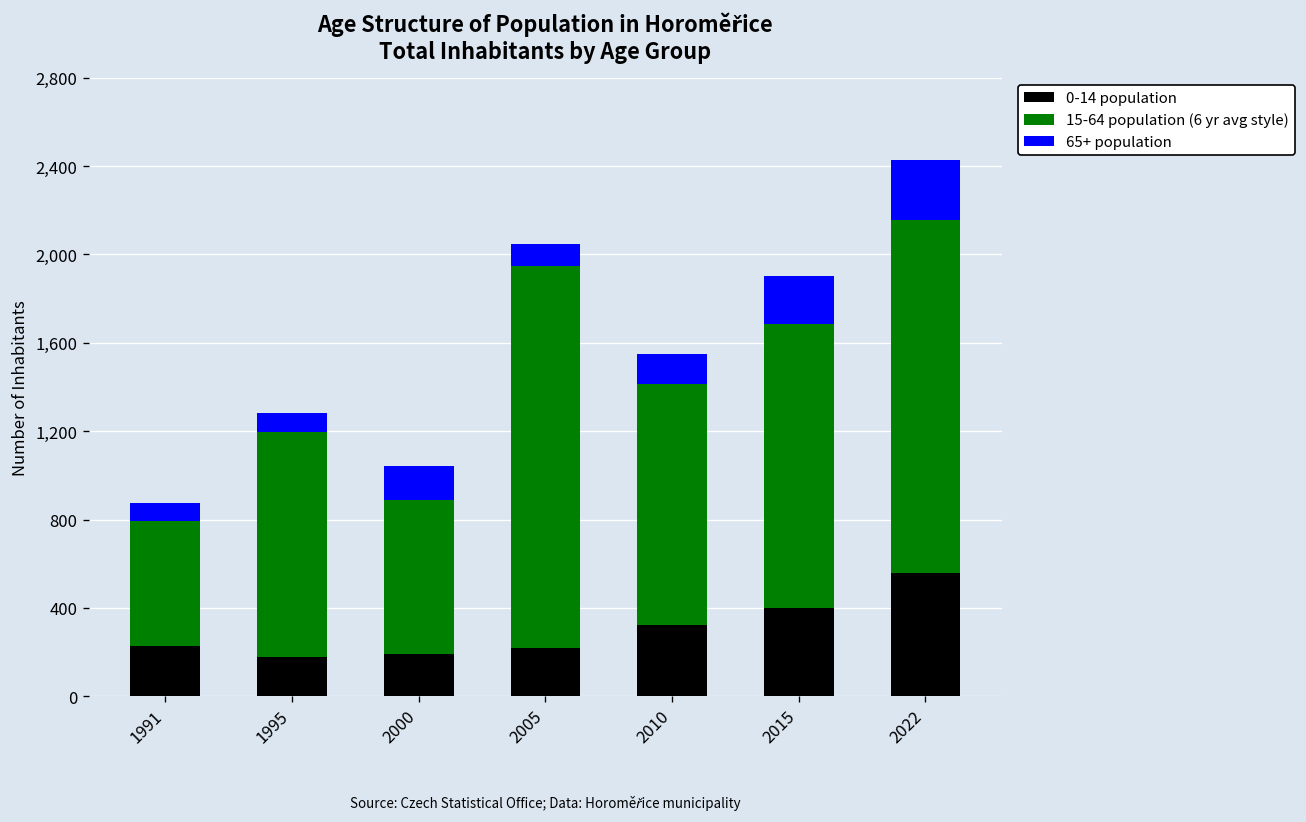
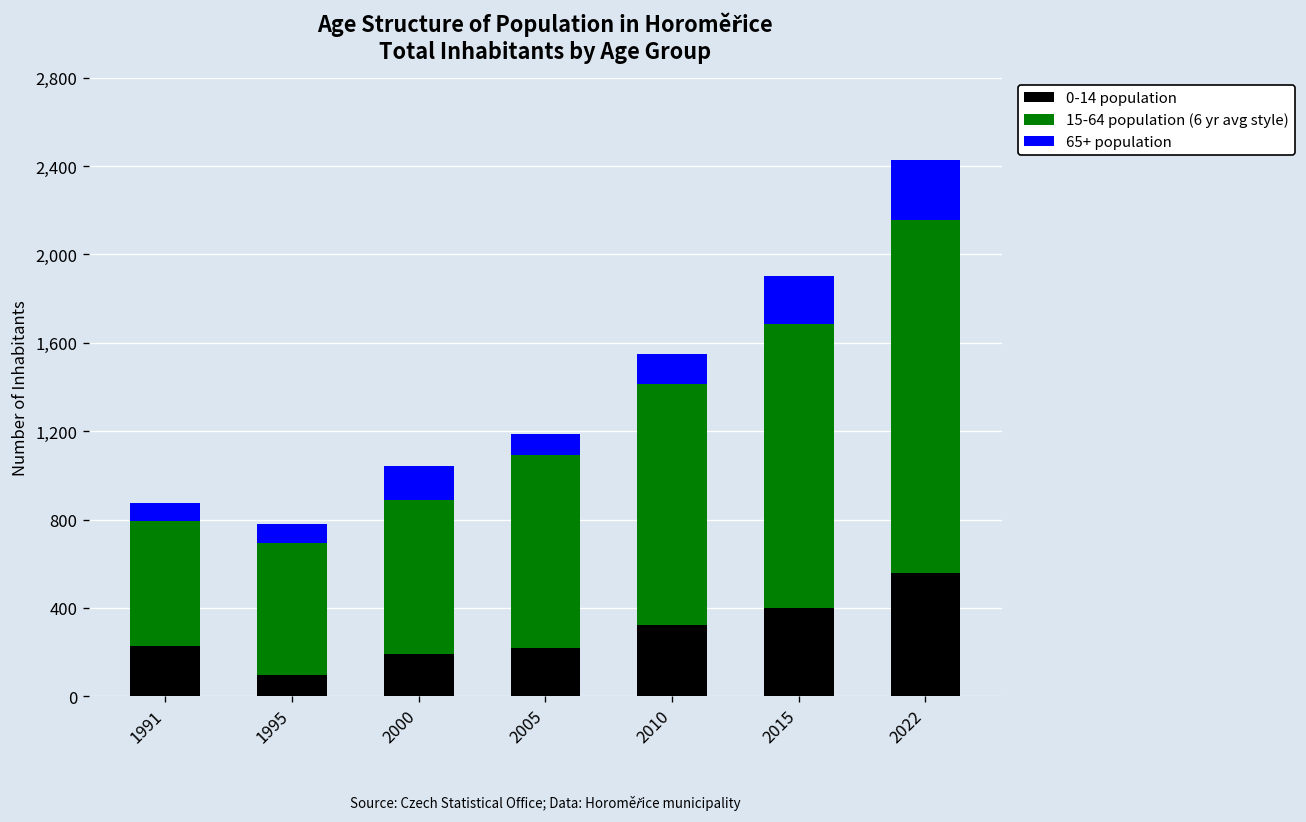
  {
    "0-14 population": {
      "1991": "230",
-     "1995": "180",
+     "1995": "100",
      "2000": "190",
      "2005": "220",
      "2010": "320",
      "2015": "400",
      "2022": "560"
    },
    "15-64 population (6 yr avg style)": {
      "1991": "560",
-     "1995": "1,020",
+     "1995": "600",
      "2000": "700",
-     "2005": "1,730",
+     "2005": "870",
      "2010": "1,090",
      "2015": "1,290",
      "2022": "1,600"
    },
    "65+ population": {
      "1991": "80",
      "1995": "90",
      "2000": "150",
      "2005": "100",
      "2010": "140",
      "2015": "220",
      "2022": "270"
    }
  }
